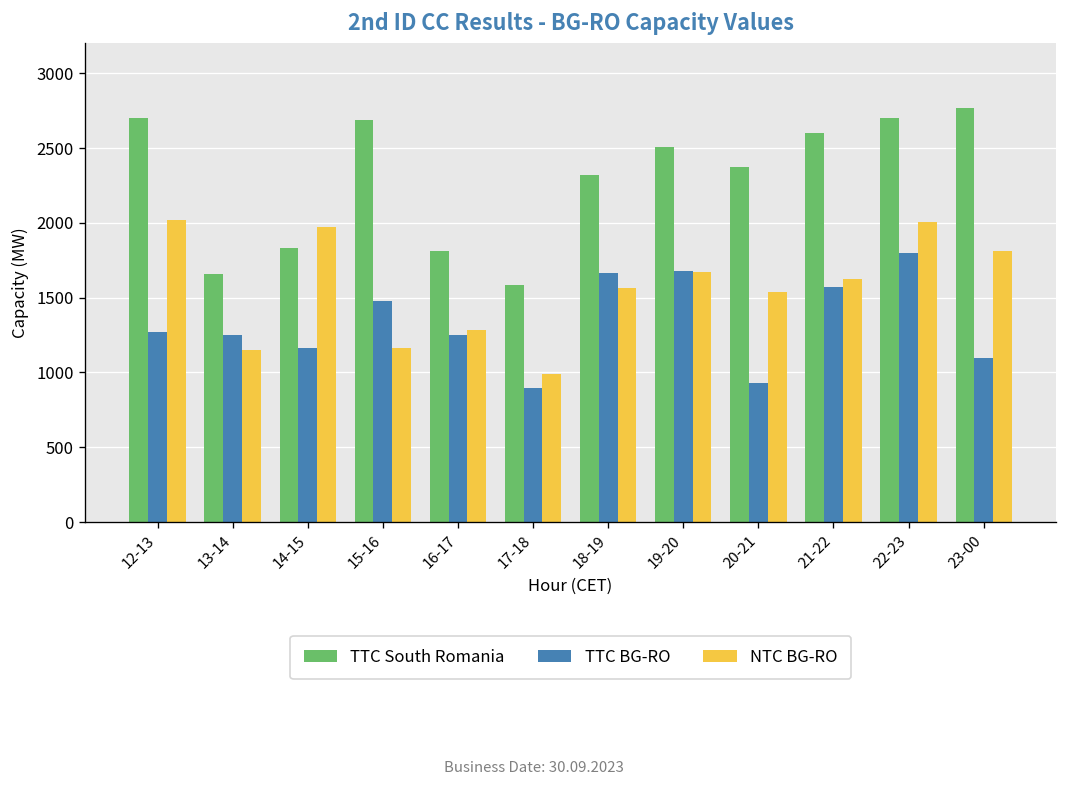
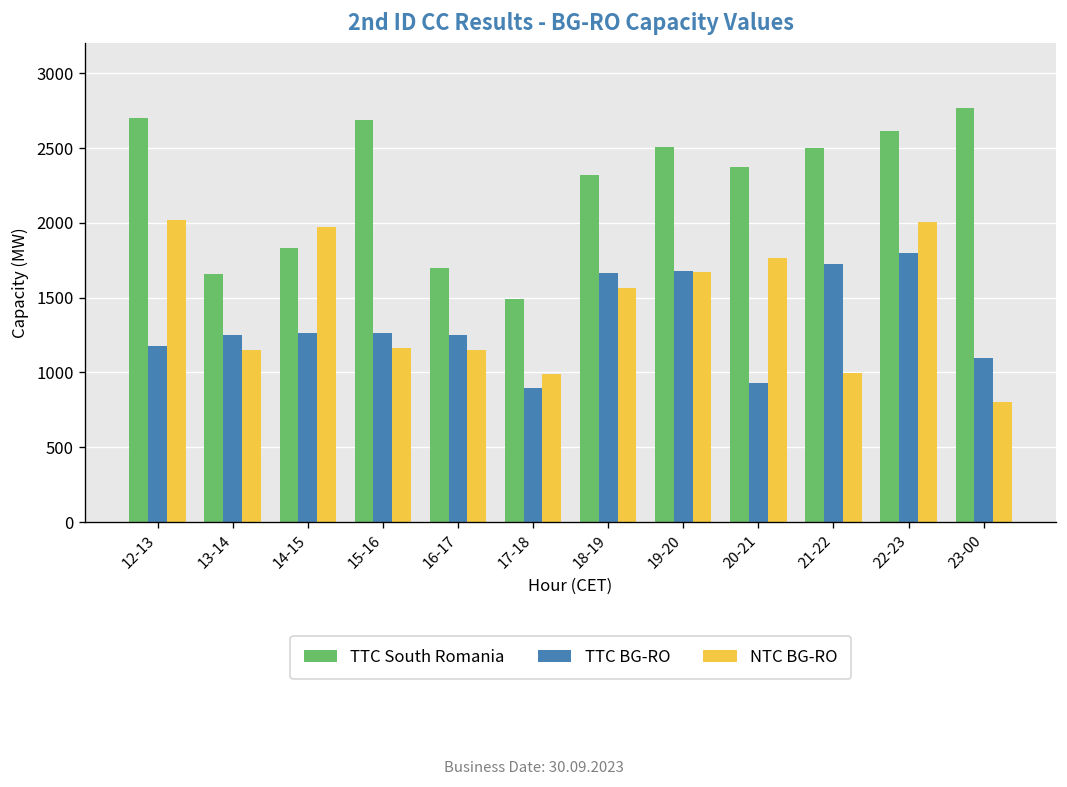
  {
    "TTC South Romania": {
      "12-13": 2700,
      "13-14": 1660,
      "14-15": 1830,
      "15-16": 2690,
-     "16-17": 1810,
-     "17-18": 1580,
+     "16-17": 1700,
+     "17-18": 1490,
      "18-19": 2320,
      "19-20": 2510,
      "20-21": 2370,
-     "21-22": 2600,
-     "22-23": 2700,
+     "21-22": 2500,
+     "22-23": 2610,
      "23-00": 2770
    },
    "TTC BG-RO": {
-     "12-13": 1270,
+     "12-13": 1180,
      "13-14": 1250,
-     "14-15": 1170,
-     "15-16": 1480,
+     "14-15": 1270,
+     "15-16": 1260,
      "16-17": 1250,
      "17-18": 900,
      "18-19": 1660,
      "19-20": 1680,
      "20-21": 930,
-     "21-22": 1570,
+     "21-22": 1730,
      "22-23": 1800,
      "23-00": 1100
    },
    "NTC BG-RO": {
      "12-13": 2020,
      "13-14": 1150,
      "14-15": 1970,
      "15-16": 1160,
-     "16-17": 1280,
+     "16-17": 1150,
      "17-18": 990,
      "18-19": 1560,
      "19-20": 1670,
-     "20-21": 1540,
-     "21-22": 1620,
+     "20-21": 1770,
+     "21-22": 1000,
      "22-23": 2010,
-     "23-00": 1810
+     "23-00": 800
    }
  }
